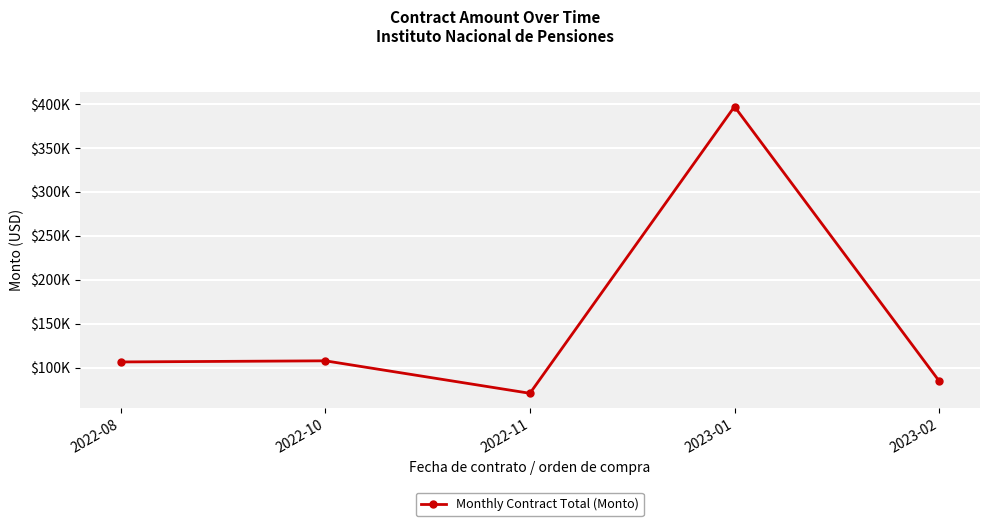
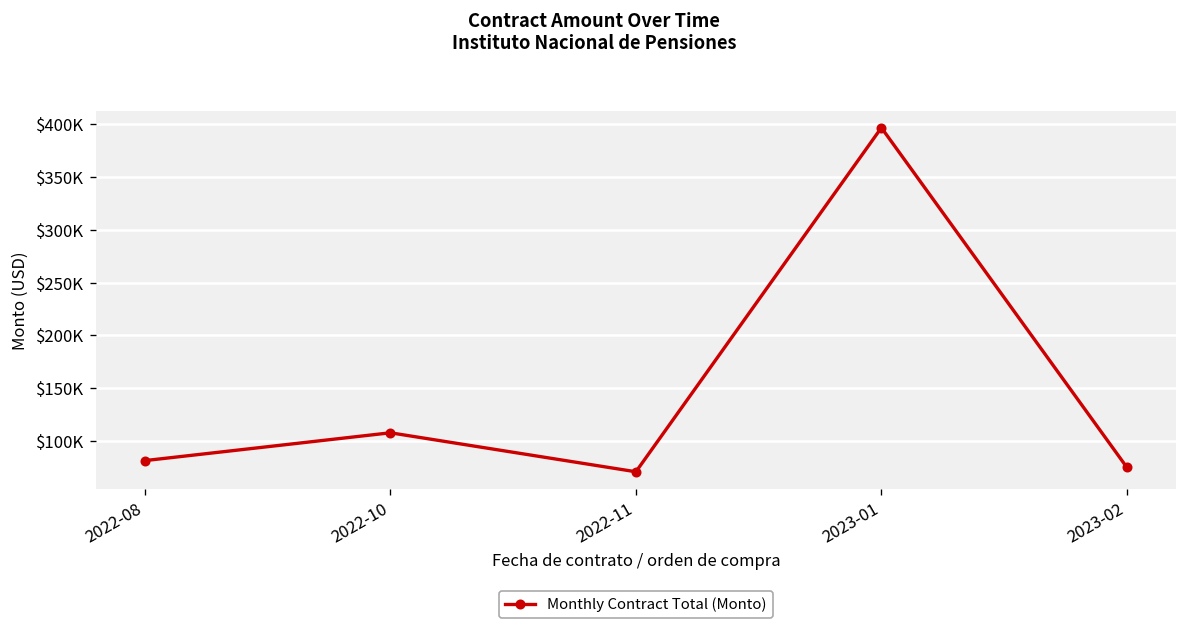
  {
-   "2022-08": "$110000",
+   "2022-08": "$80000",
    "2022-10": "$110000",
    "2022-11": "$70000",
    "2023-01": "$400000",
-   "2023-02": "$80000"
+   "2023-02": "$70000"
  }
